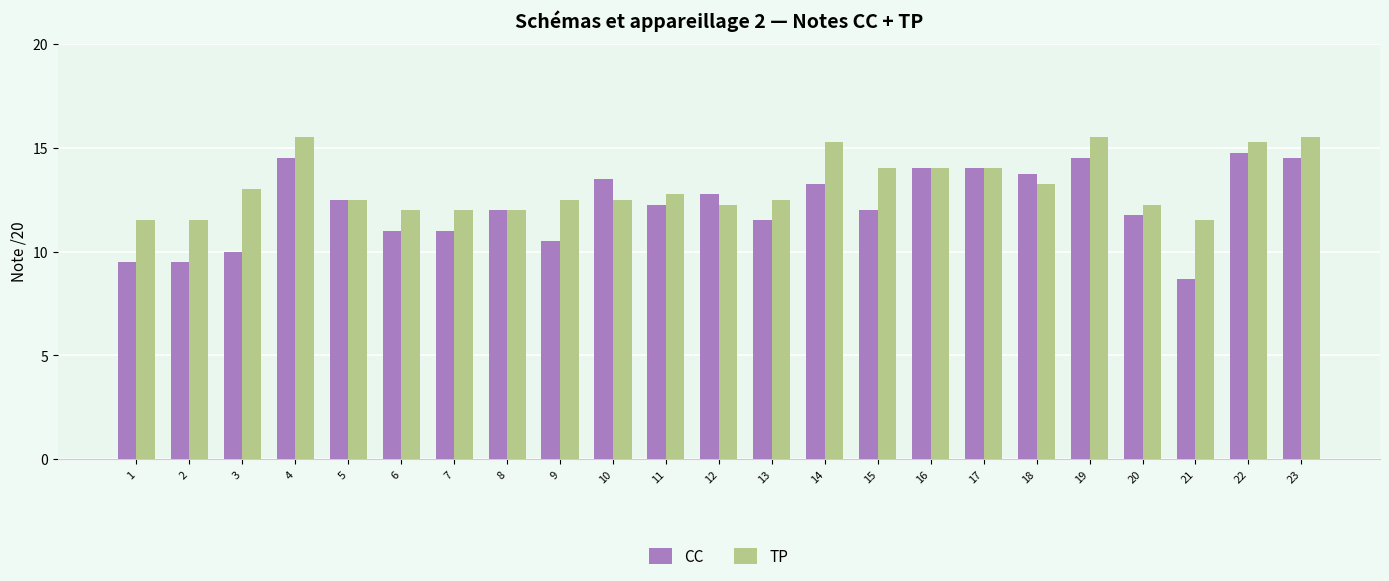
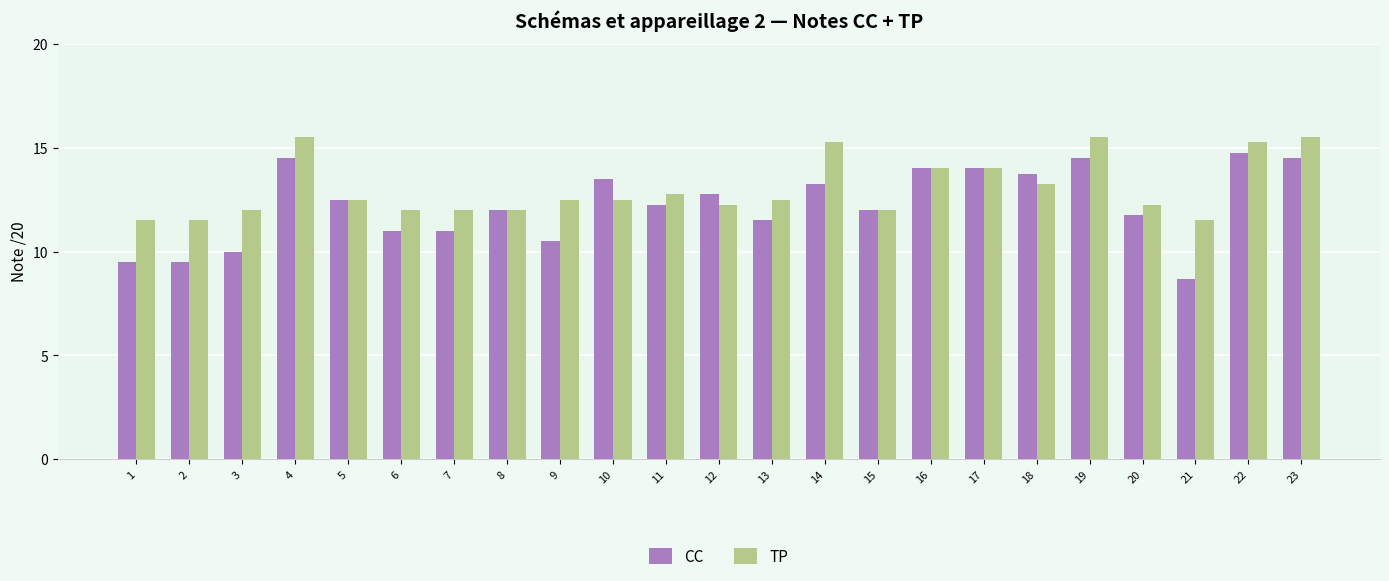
  {
    "CC": {
      "1": 9.5,
      "2": 9.5,
      "3": 10,
      "4": 14.5,
      "5": 12.5,
      "6": 11,
      "7": 11,
      "8": 12,
      "9": 10.5,
      "10": 13.5,
      "11": 12.3,
      "12": 12.8,
      "13": 11.5,
      "14": 13.3,
      "15": 12,
      "16": 14,
      "17": 14,
      "18": 13.8,
      "19": 14.5,
      "20": 11.8,
      "21": 8.7,
      "22": 14.8,
      "23": 14.5
    },
    "TP": {
      "1": 11.5,
      "2": 11.5,
-     "3": 13,
+     "3": 12,
      "4": 15.5,
      "5": 12.5,
      "6": 12,
      "7": 12,
      "8": 12,
      "9": 12.5,
      "10": 12.5,
      "11": 12.8,
      "12": 12.3,
      "13": 12.5,
      "14": 15.3,
-     "15": 14,
+     "15": 12,
      "16": 14,
      "17": 14,
      "18": 13.3,
      "19": 15.5,
      "20": 12.3,
      "21": 11.5,
      "22": 15.3,
      "23": 15.5
    }
  }
